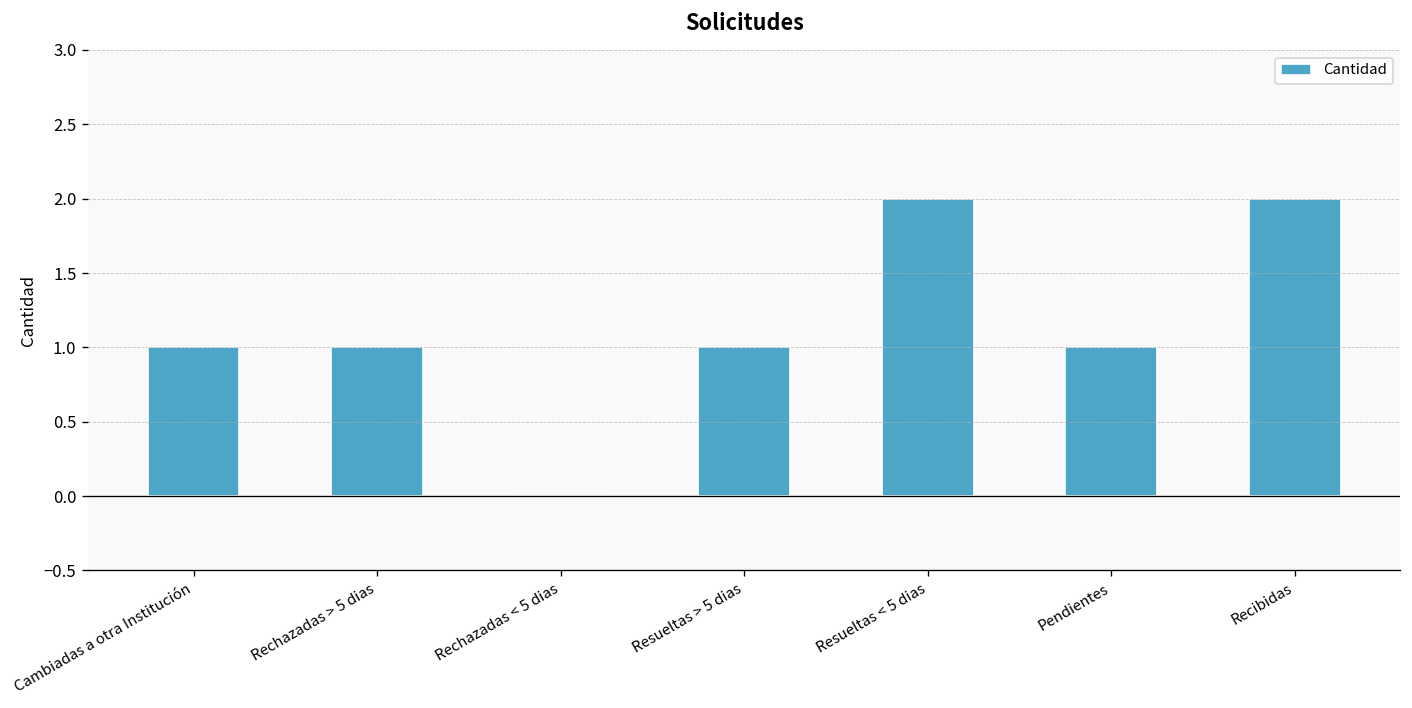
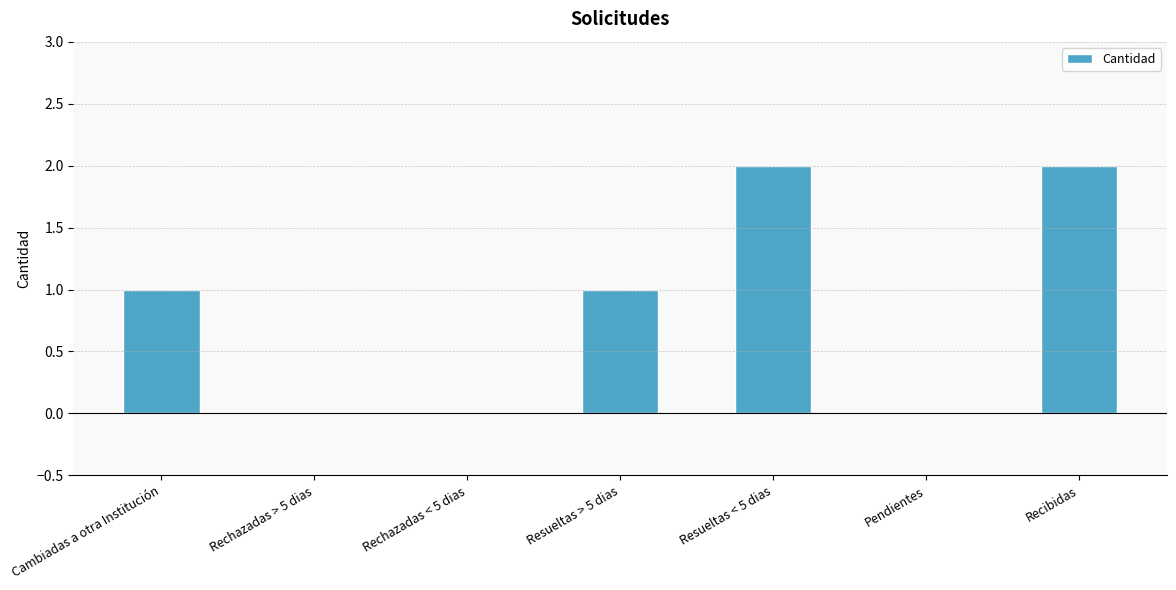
  {
    "Cambiadas a otra Institución": 1,
-   "Rechazadas > 5 dias": 1,
+   "Rechazadas > 5 dias": 0,
    "Rechazadas < 5 dias": 0,
    "Resueltas > 5 dias": 1,
    "Resueltas < 5 dias": 2,
-   "Pendientes": 1,
+   "Pendientes": 0,
    "Recibidas": 2
  }
